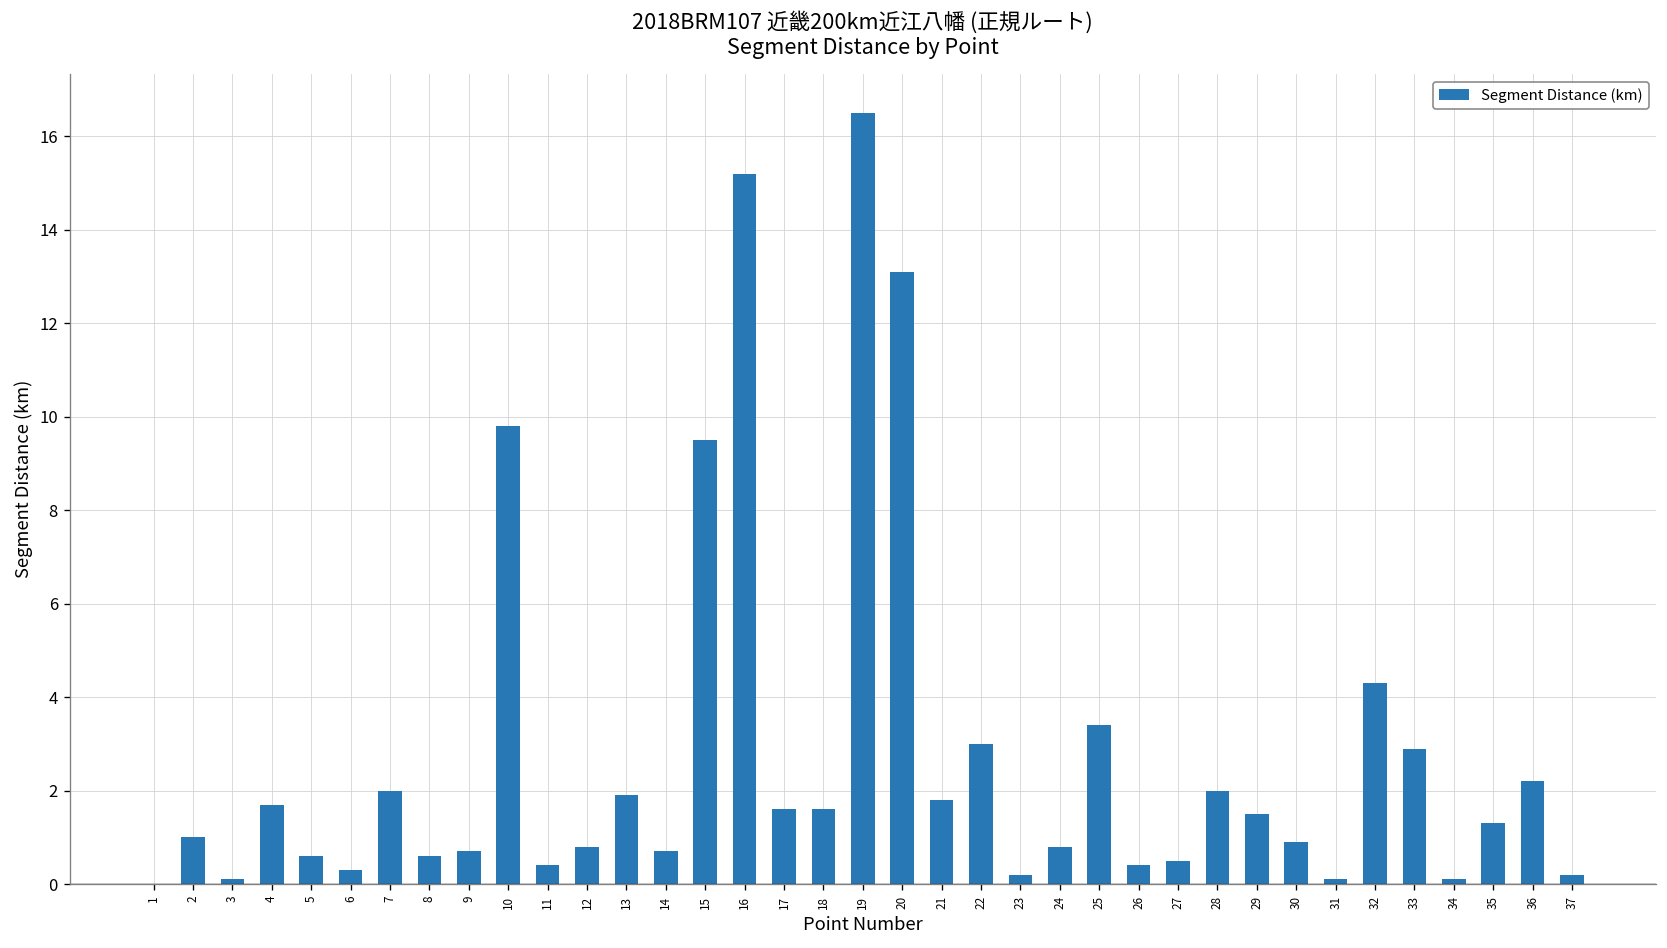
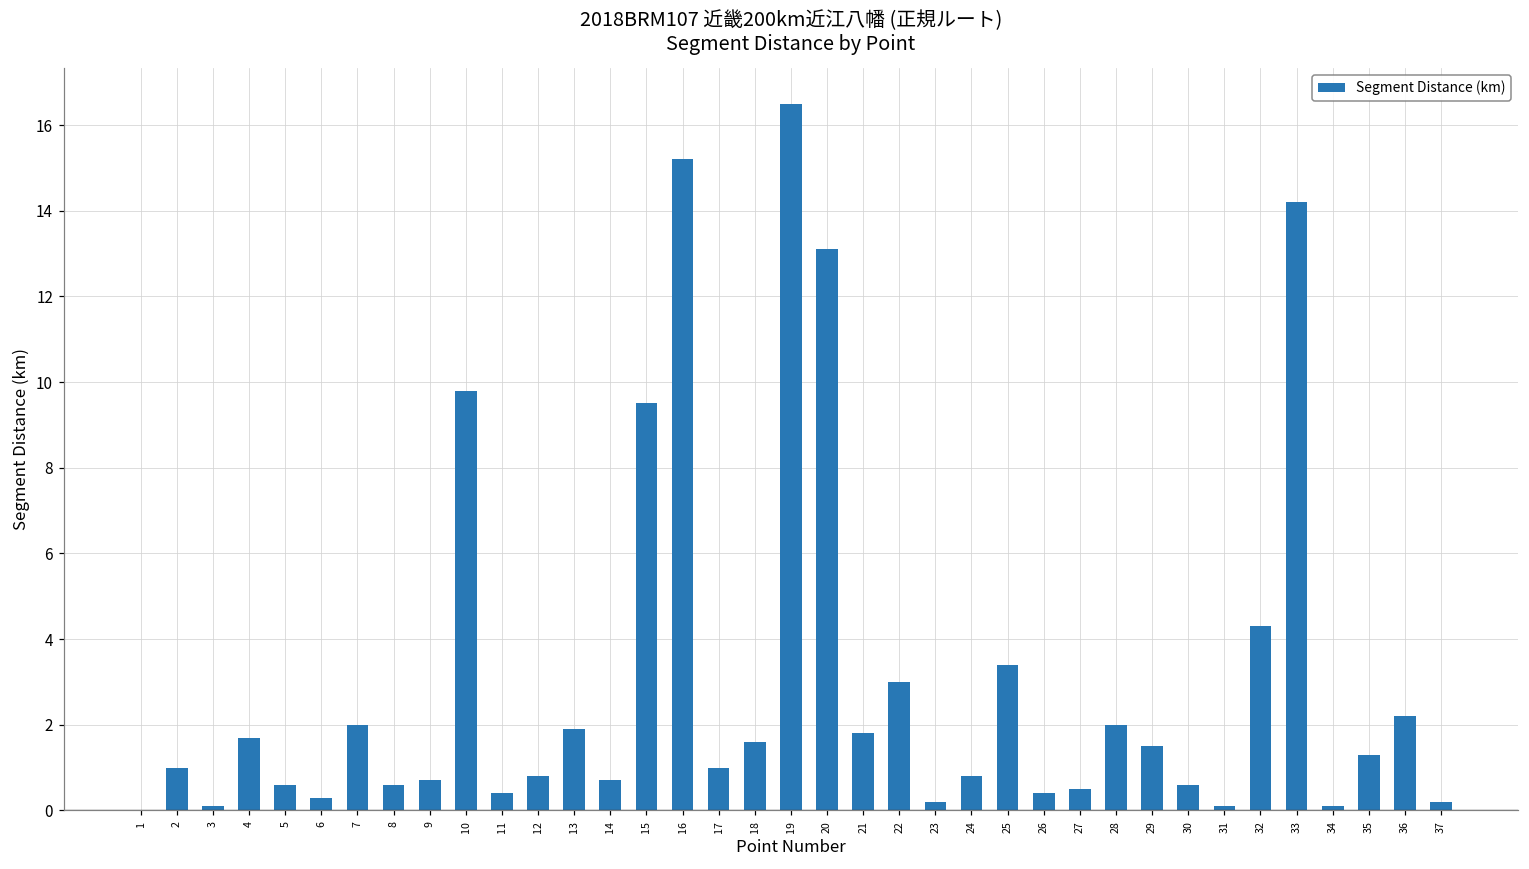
  {
    "1": 0.0,
    "2": 1.0,
    "3": 0.1,
    "4": 1.7,
    "5": 0.6,
    "6": 0.3,
    "7": 2.0,
    "8": 0.6,
    "9": 0.7,
    "10": 9.8,
    "11": 0.4,
    "12": 0.8,
    "13": 1.9,
    "14": 0.7,
    "15": 9.5,
    "16": 15.2,
-   "17": 1.6,
+   "17": 1.0,
    "18": 1.6,
    "19": 16.5,
    "20": 13.1,
    "21": 1.8,
    "22": 3.0,
    "23": 0.2,
    "24": 0.8,
    "25": 3.4,
    "26": 0.4,
    "27": 0.5,
    "28": 2.0,
    "29": 1.5,
-   "30": 0.9,
+   "30": 0.6,
    "31": 0.1,
    "32": 4.3,
-   "33": 2.9,
+   "33": 14.2,
    "34": 0.1,
    "35": 1.3,
    "36": 2.2,
    "37": 0.2
  }
